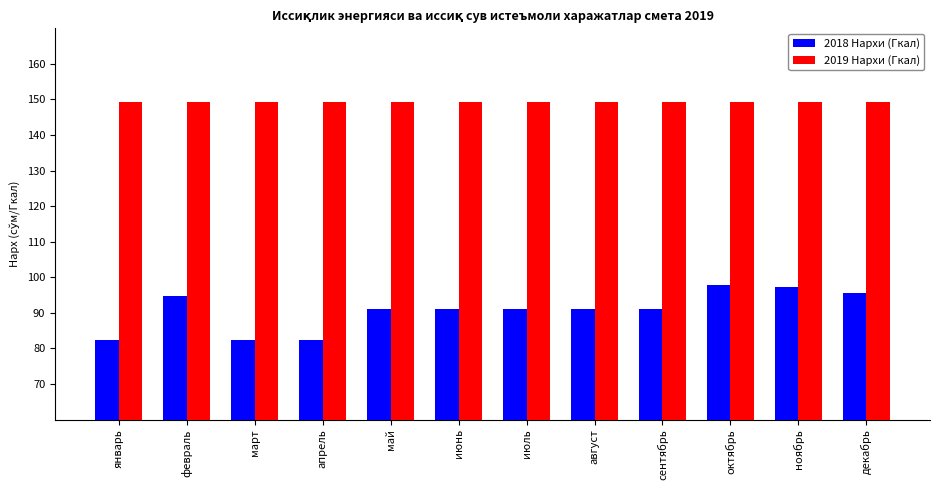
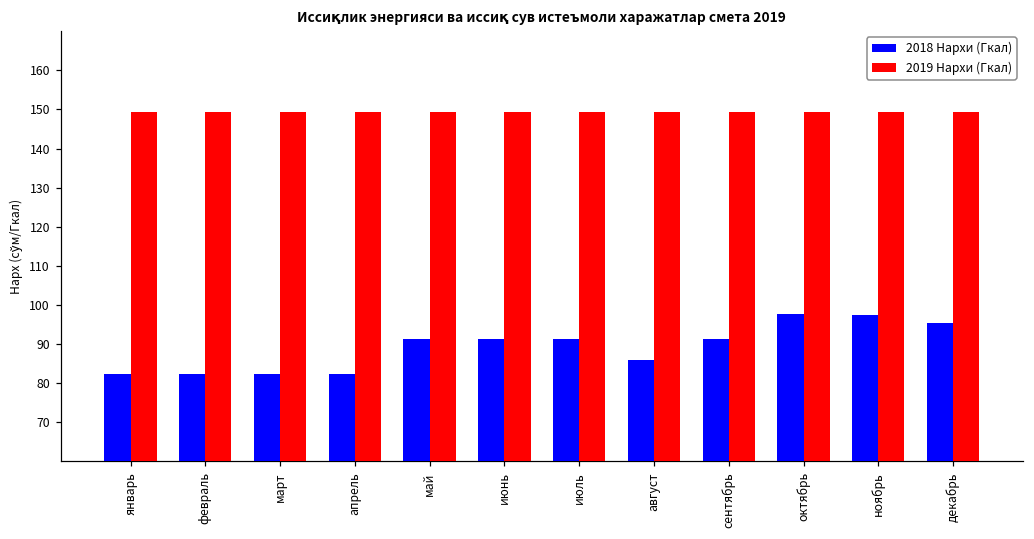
  {
    "2018 Нархи (Гкал)": {
      "январь": 82,
-     "февраль": 95,
+     "февраль": 82,
      "март": 82,
      "апрель": 82,
      "май": 91,
      "июнь": 91,
      "июль": 91,
-     "август": 91,
+     "август": 86,
      "сентябрь": 91,
      "октябрь": 98,
      "ноябрь": 97,
      "декабрь": 96
    },
    "2019 Нархи (Гкал)": {
      "январь": 149,
      "февраль": 149,
      "март": 149,
      "апрель": 149,
      "май": 149,
      "июнь": 149,
      "июль": 149,
      "август": 149,
      "сентябрь": 149,
      "октябрь": 149,
      "ноябрь": 149,
      "декабрь": 149
    }
  }
